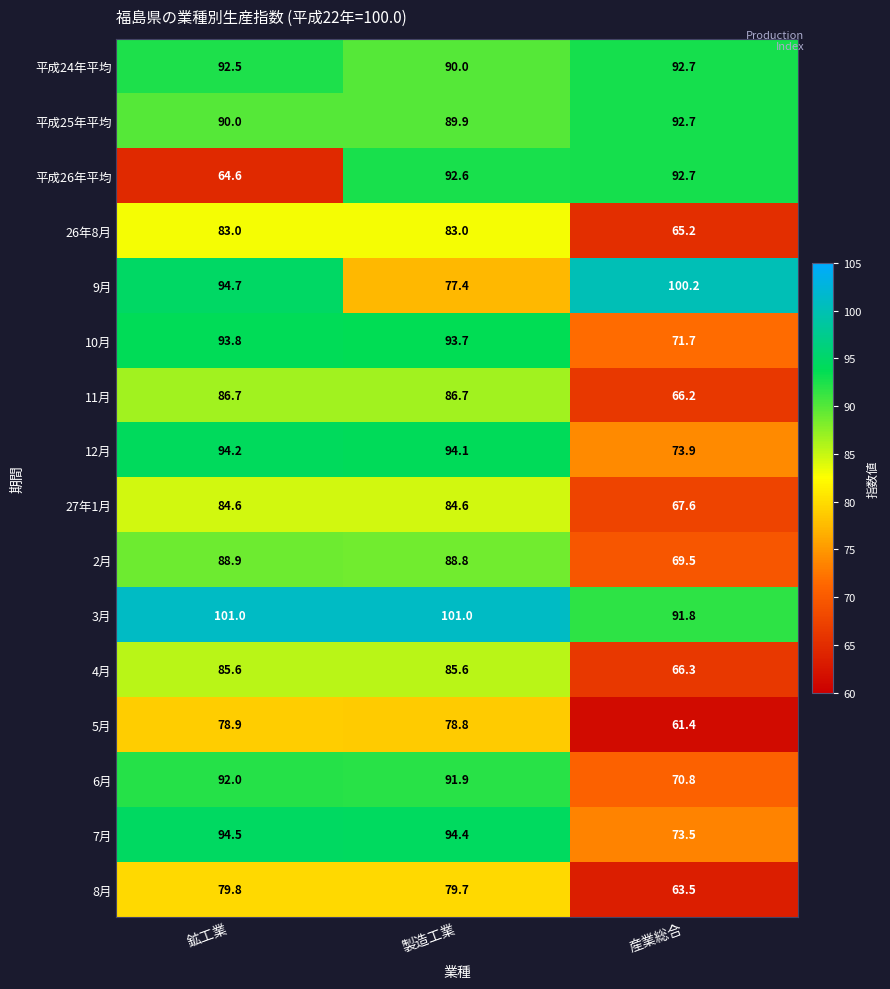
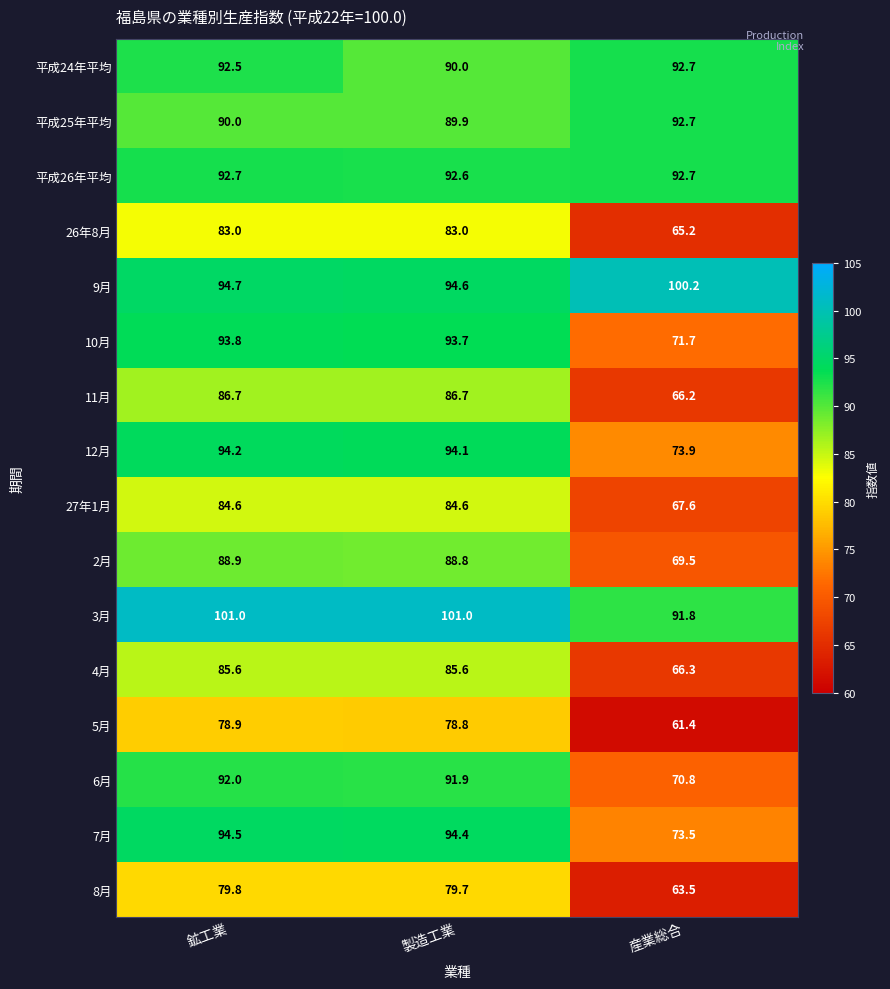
  {
    "平成24年平均": {
      "鉱工業": 92.5,
      "製造工業": 90.0
    },
    "平成25年平均": {
      "鉱工業": 90.0,
      "製造工業": 89.9,
      "産業総合": 92.7
    },
    "平成26年平均": {
-     "鉱工業": 64.6,
+     "鉱工業": 92.7,
      "製造工業": 92.6,
      "産業総合": 92.7
    },
    "26年8月": {
      "鉱工業": 83.0,
      "製造工業": 83.0,
      "産業総合": 65.2
    },
    "9月": {
      "鉱工業": 94.7,
-     "製造工業": 77.4,
+     "製造工業": 94.6,
      "産業総合": 100.2
    },
    "10月": {
      "鉱工業": 93.8,
      "製造工業": 93.7,
      "産業総合": 71.7
    },
    "11月": {
      "鉱工業": 86.7,
      "製造工業": 86.7,
      "産業総合": 66.2
    },
    "12月": {
      "鉱工業": 94.2,
      "製造工業": 94.1,
      "産業総合": 73.9
    },
    "27年1月": {
      "鉱工業": 84.6,
      "製造工業": 84.6,
      "産業総合": 67.6
    },
    "2月": {
      "鉱工業": 88.9,
      "製造工業": 88.8,
      "産業総合": 69.5
    },
    "3月": {
      "鉱工業": 101.0,
      "製造工業": 101.0,
      "産業総合": 91.8
    },
    "4月": {
      "鉱工業": 85.6,
      "製造工業": 85.6,
      "産業総合": 66.3
    },
    "5月": {
      "鉱工業": 78.9,
      "製造工業": 78.8,
      "産業総合": 61.4
    },
    "6月": {
      "鉱工業": 92.0,
      "製造工業": 91.9,
      "産業総合": 70.8
    },
    "7月": {
      "鉱工業": 94.5,
      "製造工業": 94.4,
      "産業総合": 73.5
    },
    "8月": {
      "鉱工業": 79.8,
      "製造工業": 79.7,
      "産業総合": 63.5
    }
  }
